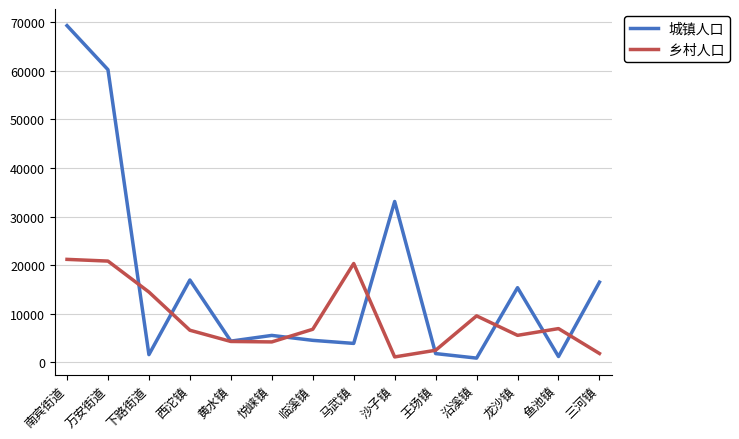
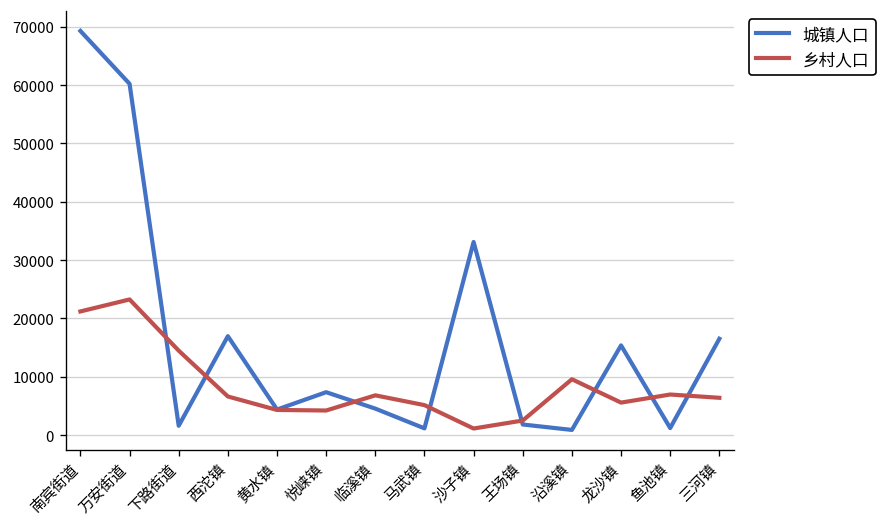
  {
    "城镇人口": {
      "南宾街道": 69000,
      "万安街道": 60000,
      "下路街道": 2000,
      "西沱镇": 17000,
-     "悦崃镇": 6000,
+     "悦崃镇": 7000,
      "临溪镇": 5000,
-     "马武镇": 4000,
+     "马武镇": 1000,
      "沙子镇": 33000,
      "王场镇": 2000,
      "沿溪镇": 1000,
      "龙沙镇": 15000,
      "鱼池镇": 1000,
      "三河镇": 17000
    },
    "乡村人口": {
      "南宾街道": 21000,
-     "万安街道": 21000,
+     "万安街道": 23000,
      "下路街道": 14000,
      "西沱镇": 7000,
      "悦崃镇": 4000,
      "临溪镇": 7000,
-     "马武镇": 20000,
+     "马武镇": 5000,
      "沙子镇": 1000,
      "王场镇": 3000,
      "沿溪镇": 10000,
      "龙沙镇": 6000,
      "鱼池镇": 7000,
-     "三河镇": 2000
+     "三河镇": 6000
    }
  }
